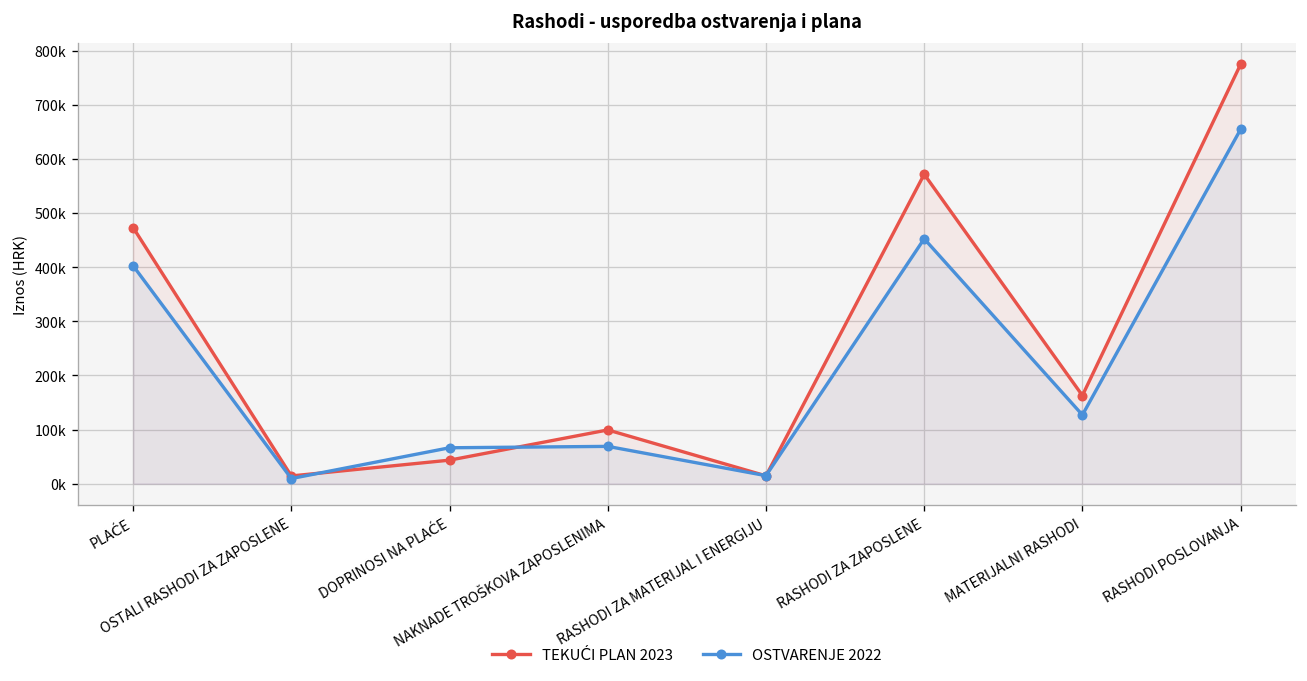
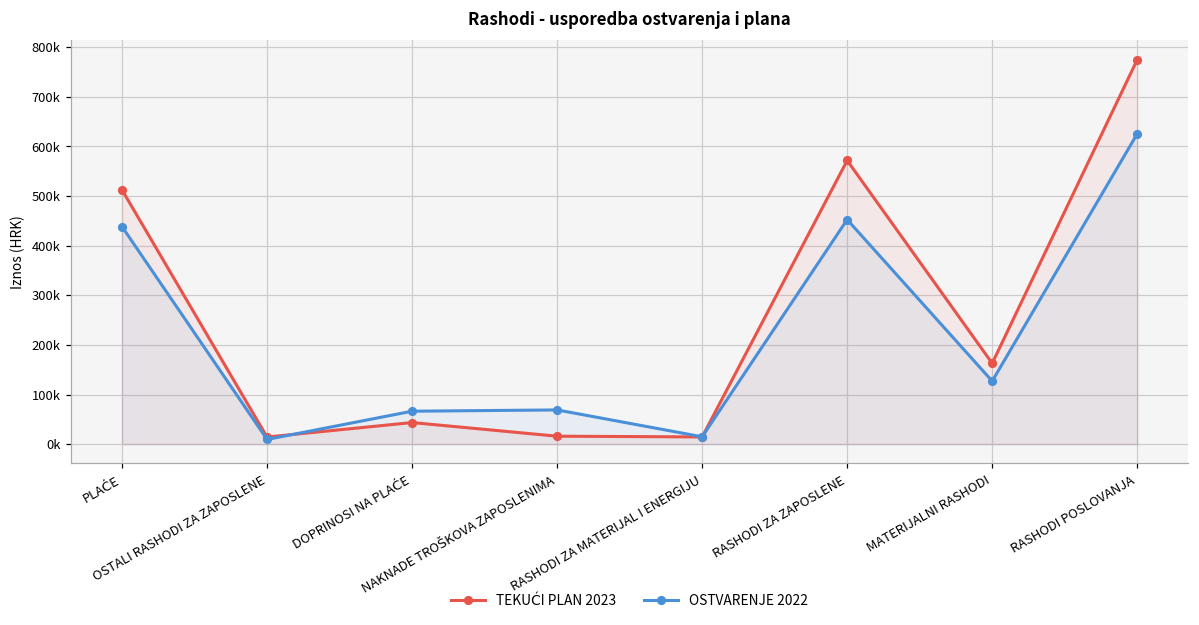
  {
    "TEKUĆI PLAN 2023": {
-     "PLAĆE": 470000,
+     "PLAĆE": 510000,
      "DOPRINOSI NA PLAĆE": 40000,
-     "NAKNADE TROŠKOVA ZAPOSLENIMA": 100000,
+     "NAKNADE TROŠKOVA ZAPOSLENIMA": 20000,
      "RASHODI ZA ZAPOSLENE": 570000,
      "MATERIJALNI RASHODI": 160000,
      "RASHODI POSLOVANJA": 770000
    },
    "OSTVARENJE 2022": {
-     "PLAĆE": 400000,
+     "PLAĆE": 440000,
      "DOPRINOSI NA PLAĆE": 70000,
      "NAKNADE TROŠKOVA ZAPOSLENIMA": 70000,
      "RASHODI ZA ZAPOSLENE": 450000,
      "MATERIJALNI RASHODI": 130000,
-     "RASHODI POSLOVANJA": 650000
+     "RASHODI POSLOVANJA": 630000
    }
  }
